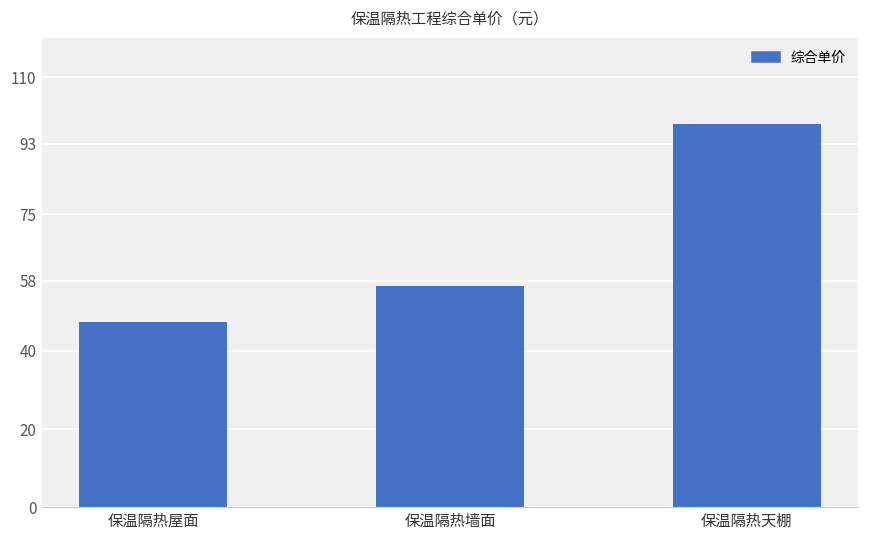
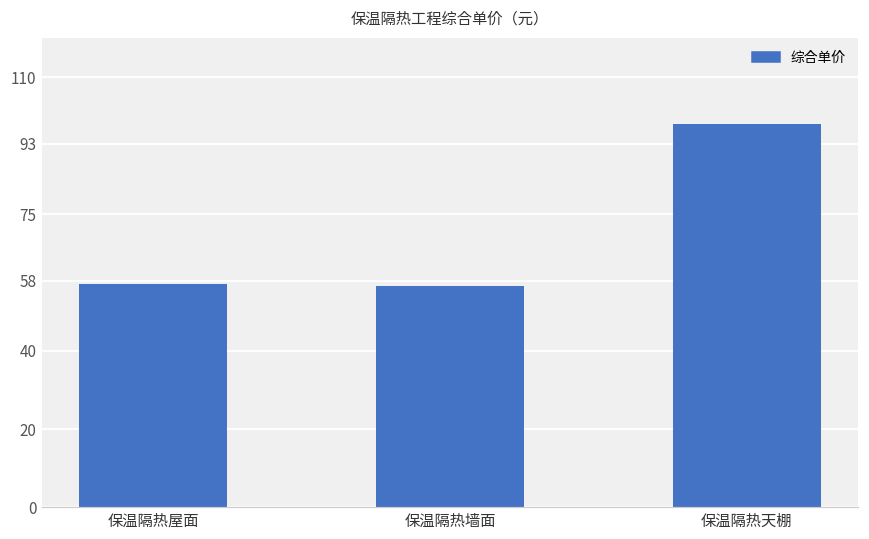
  {
-   "保温隔热屋面": 47,
+   "保温隔热屋面": 57,
    "保温隔热墙面": 57,
    "保温隔热天棚": 98
  }
